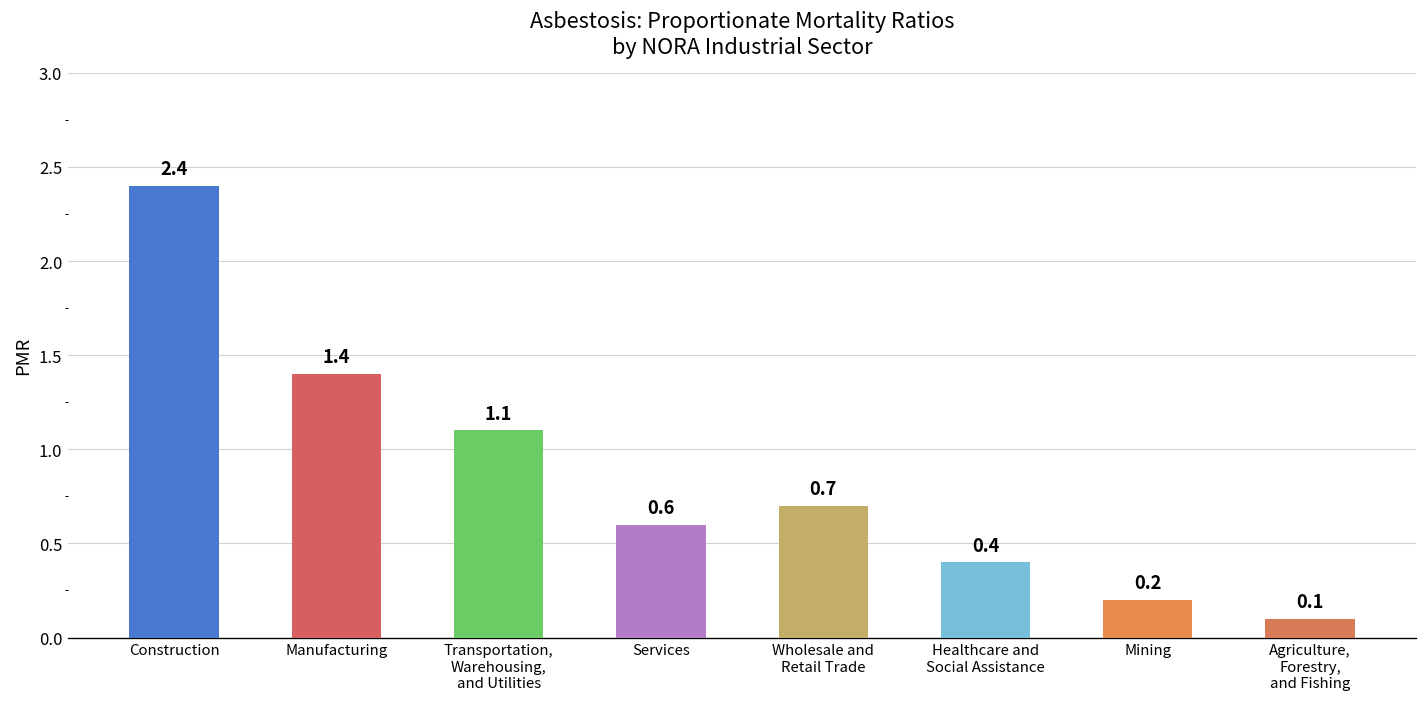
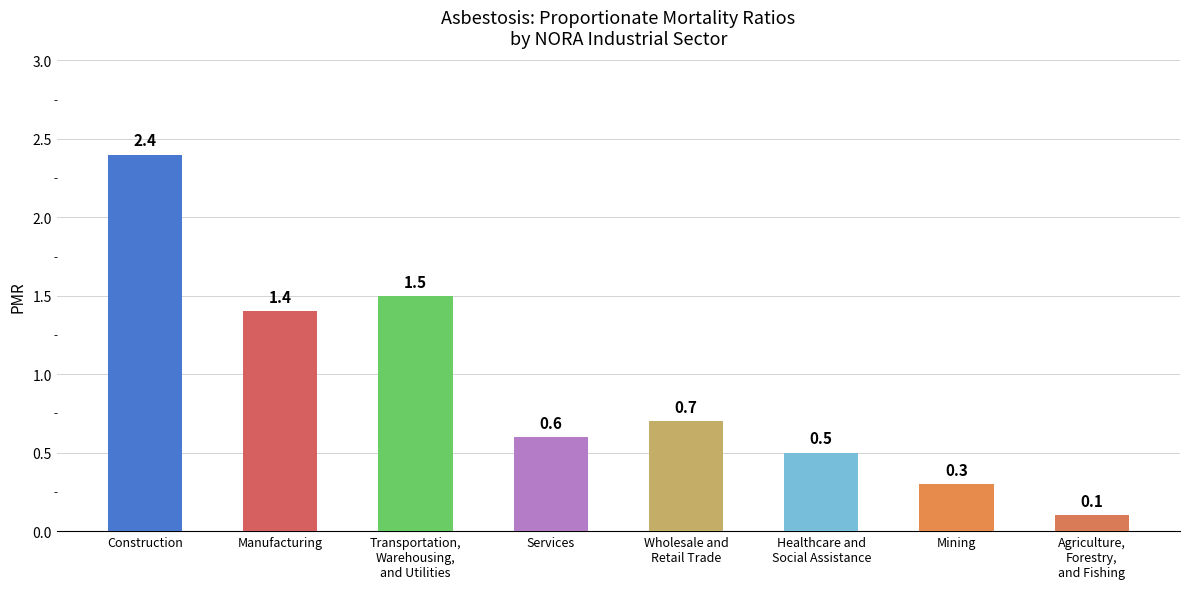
  {
    "Construction": 2.4,
    "Manufacturing": 1.4,
-   "Transportation, Warehousing, and Utilities": 1.1,
+   "Transportation, Warehousing, and Utilities": 1.5,
    "Services": 0.6,
    "Wholesale and Retail Trade": 0.7,
-   "Healthcare and Social Assistance": 0.4,
-   "Mining": 0.2,
+   "Healthcare and Social Assistance": 0.5,
+   "Mining": 0.3,
    "Agriculture, Forestry, and Fishing": 0.1
  }
